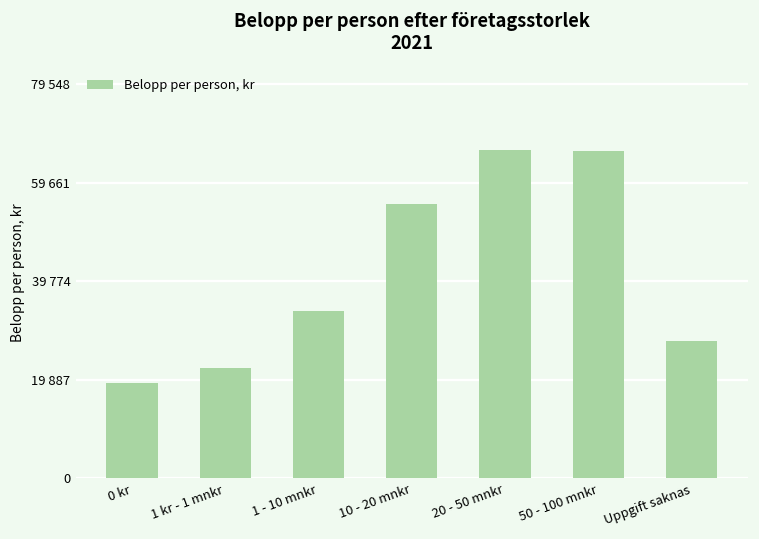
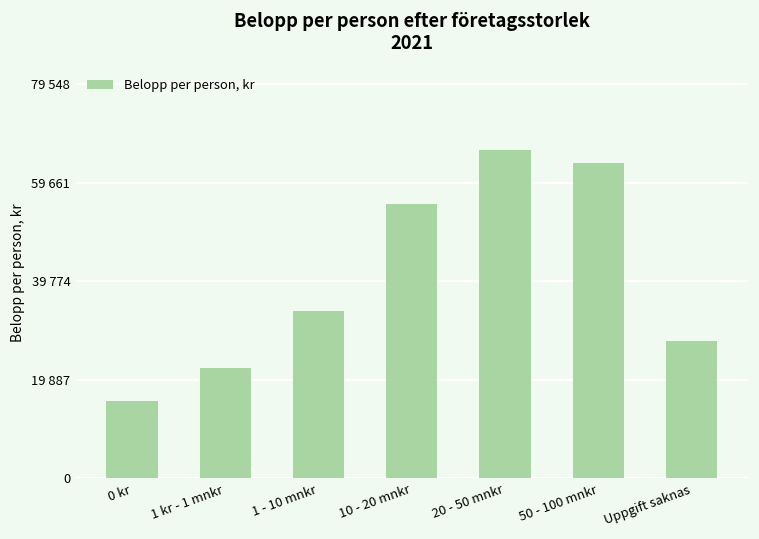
  {
-   "0 kr": 19000,
+   "0 kr": 15000,
    "1 kr - 1 mnkr": 22000,
    "1 - 10 mnkr": 34000,
    "10 - 20 mnkr": 55000,
    "20 - 50 mnkr": 66000,
-   "50 - 100 mnkr": 66000,
+   "50 - 100 mnkr": 64000,
    "Uppgift saknas": 28000
  }
